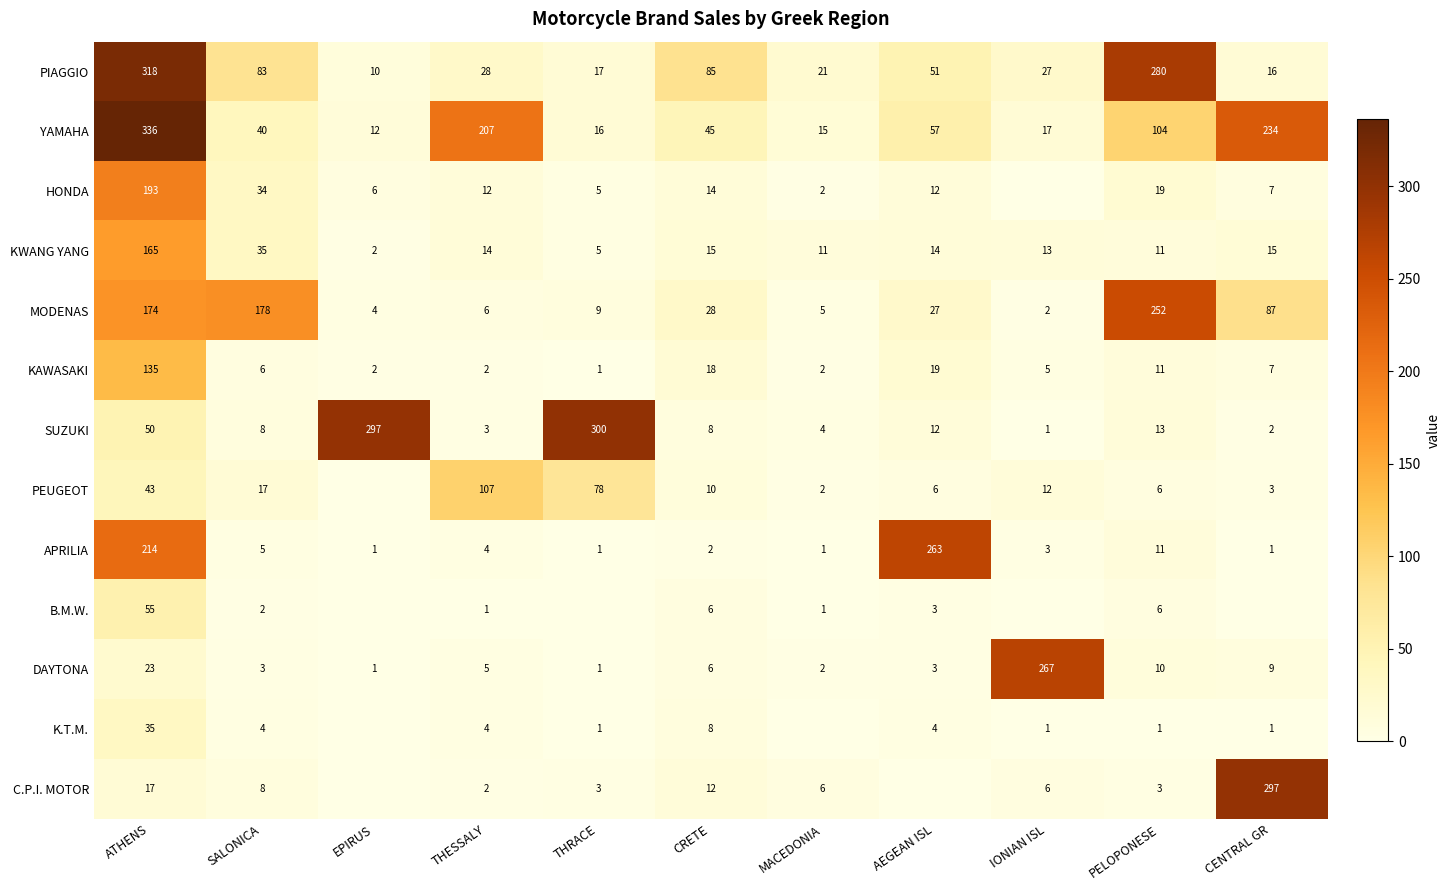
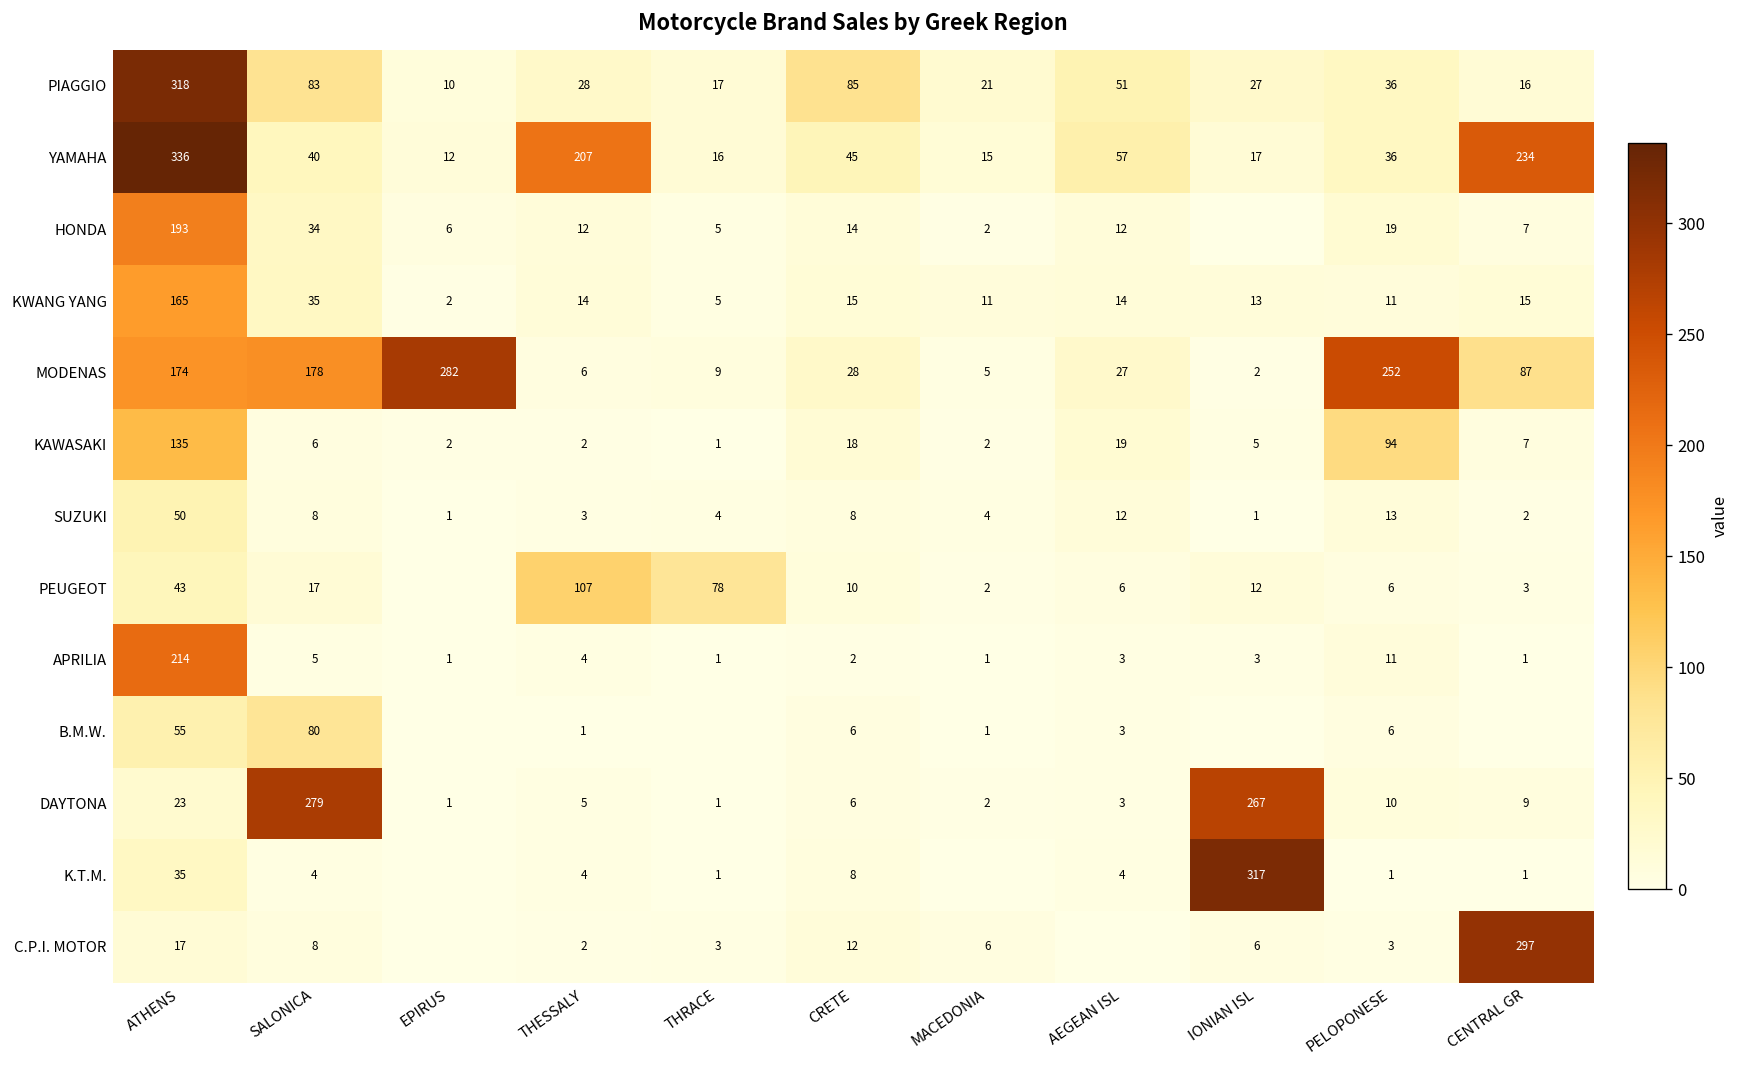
  {
    "PIAGGIO": {
      "ATHENS": 318,
      "SALONICA": 83,
      "EPIRUS": 10,
      "THESSALY": 28,
      "THRACE": 17,
      "CRETE": 85,
      "MACEDONIA": 21,
      "AEGEAN ISL": 51,
      "IONIAN ISL": 27,
-     "PELOPONESE": 280,
+     "PELOPONESE": 36,
      "CENTRAL GR": 16
    },
    "YAMAHA": {
      "ATHENS": 336,
      "SALONICA": 40,
      "EPIRUS": 12,
      "THESSALY": 207,
      "THRACE": 16,
      "CRETE": 45,
      "MACEDONIA": 15,
      "AEGEAN ISL": 57,
      "IONIAN ISL": 17,
-     "PELOPONESE": 104,
+     "PELOPONESE": 36,
      "CENTRAL GR": 234
    },
    "HONDA": {
      "ATHENS": 193,
      "SALONICA": 34,
      "EPIRUS": 6,
      "THESSALY": 12,
      "THRACE": 5,
      "CRETE": 14,
      "MACEDONIA": 2,
      "AEGEAN ISL": 12,
      "PELOPONESE": 19,
      "CENTRAL GR": 7
    },
    "KWANG YANG": {
      "ATHENS": 165,
      "SALONICA": 35,
      "EPIRUS": 2,
      "THESSALY": 14,
      "THRACE": 5,
      "CRETE": 15,
      "MACEDONIA": 11,
      "AEGEAN ISL": 14,
      "IONIAN ISL": 13,
      "PELOPONESE": 11,
      "CENTRAL GR": 15
    },
    "MODENAS": {
      "ATHENS": 174,
      "SALONICA": 178,
-     "EPIRUS": 4,
+     "EPIRUS": 282,
      "THESSALY": 6,
      "THRACE": 9,
      "CRETE": 28,
      "MACEDONIA": 5,
      "AEGEAN ISL": 27,
      "IONIAN ISL": 2,
      "PELOPONESE": 252,
      "CENTRAL GR": 87
    },
    "KAWASAKI": {
      "ATHENS": 135,
      "SALONICA": 6,
      "EPIRUS": 2,
      "THESSALY": 2,
      "THRACE": 1,
      "CRETE": 18,
      "MACEDONIA": 2,
      "AEGEAN ISL": 19,
      "IONIAN ISL": 5,
-     "PELOPONESE": 11,
+     "PELOPONESE": 94,
      "CENTRAL GR": 7
    },
    "SUZUKI": {
      "ATHENS": 50,
      "SALONICA": 8,
-     "EPIRUS": 297,
+     "EPIRUS": 1,
      "THESSALY": 3,
-     "THRACE": 300,
+     "THRACE": 4,
      "CRETE": 8,
      "MACEDONIA": 4,
      "AEGEAN ISL": 12,
      "IONIAN ISL": 1,
      "PELOPONESE": 13,
      "CENTRAL GR": 2
    },
    "PEUGEOT": {
      "ATHENS": 43,
      "SALONICA": 17,
      "THESSALY": 107,
      "THRACE": 78,
      "CRETE": 10,
      "MACEDONIA": 2,
      "AEGEAN ISL": 6,
      "IONIAN ISL": 12,
      "PELOPONESE": 6,
      "CENTRAL GR": 3
    },
    "APRILIA": {
      "ATHENS": 214,
      "SALONICA": 5,
      "EPIRUS": 1,
      "THESSALY": 4,
      "THRACE": 1,
      "CRETE": 2,
      "MACEDONIA": 1,
-     "AEGEAN ISL": 263,
+     "AEGEAN ISL": 3,
      "IONIAN ISL": 3,
      "PELOPONESE": 11,
      "CENTRAL GR": 1
    },
    "B.M.W.": {
      "ATHENS": 55,
-     "SALONICA": 2,
+     "SALONICA": 80,
      "THESSALY": 1,
      "CRETE": 6,
      "MACEDONIA": 1,
      "AEGEAN ISL": 3,
      "PELOPONESE": 6
    },
    "DAYTONA": {
      "ATHENS": 23,
-     "SALONICA": 3,
+     "SALONICA": 279,
      "EPIRUS": 1,
      "THESSALY": 5,
      "THRACE": 1,
      "CRETE": 6,
      "MACEDONIA": 2,
      "AEGEAN ISL": 3,
      "IONIAN ISL": 267,
      "PELOPONESE": 10,
      "CENTRAL GR": 9
    },
    "K.T.M.": {
      "ATHENS": 35,
      "SALONICA": 4,
      "THESSALY": 4,
      "THRACE": 1,
      "CRETE": 8,
      "AEGEAN ISL": 4,
-     "IONIAN ISL": 1,
+     "IONIAN ISL": 317,
      "PELOPONESE": 1,
      "CENTRAL GR": 1
    },
    "C.P.I. MOTOR": {
      "ATHENS": 17,
      "SALONICA": 8,
      "THESSALY": 2,
      "THRACE": 3,
      "CRETE": 12,
      "MACEDONIA": 6,
      "IONIAN ISL": 6,
      "PELOPONESE": 3,
      "CENTRAL GR": 297
    }
  }
